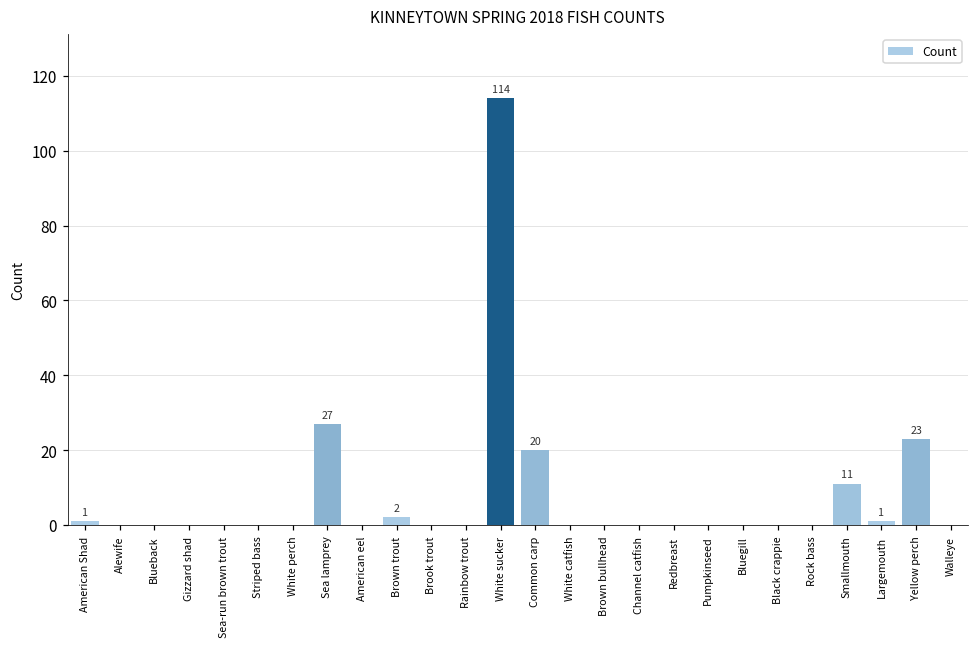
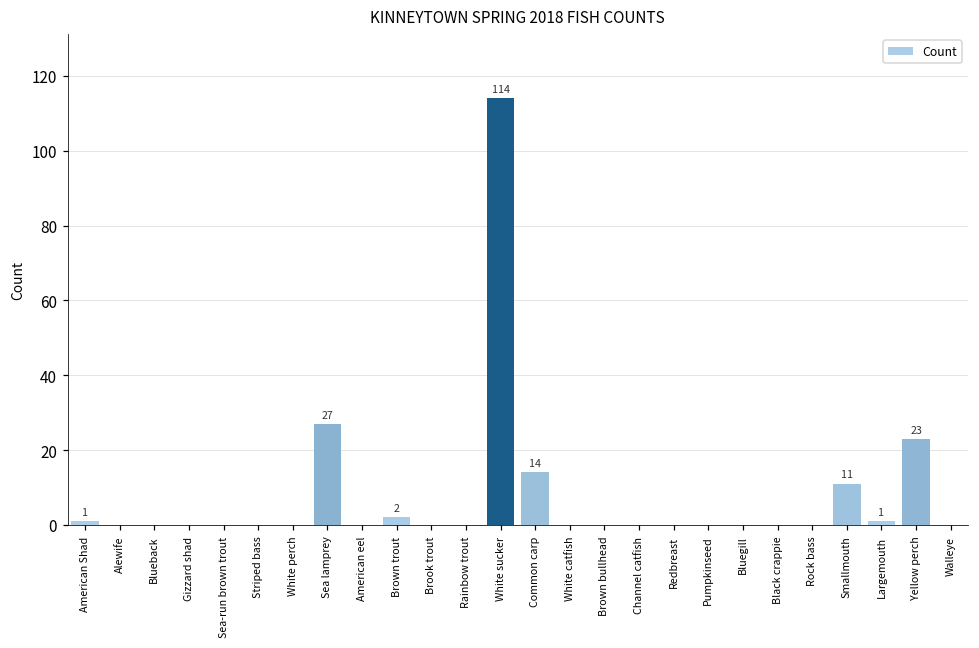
  {
    "American Shad": 1,
    "Sea lamprey": 27,
    "Brown trout": 2,
    "White sucker": 114,
-   "Common carp": 20,
+   "Common carp": 14,
    "Smallmouth": 11,
    "Largemouth": 1,
    "Yellow perch": 23
  }
